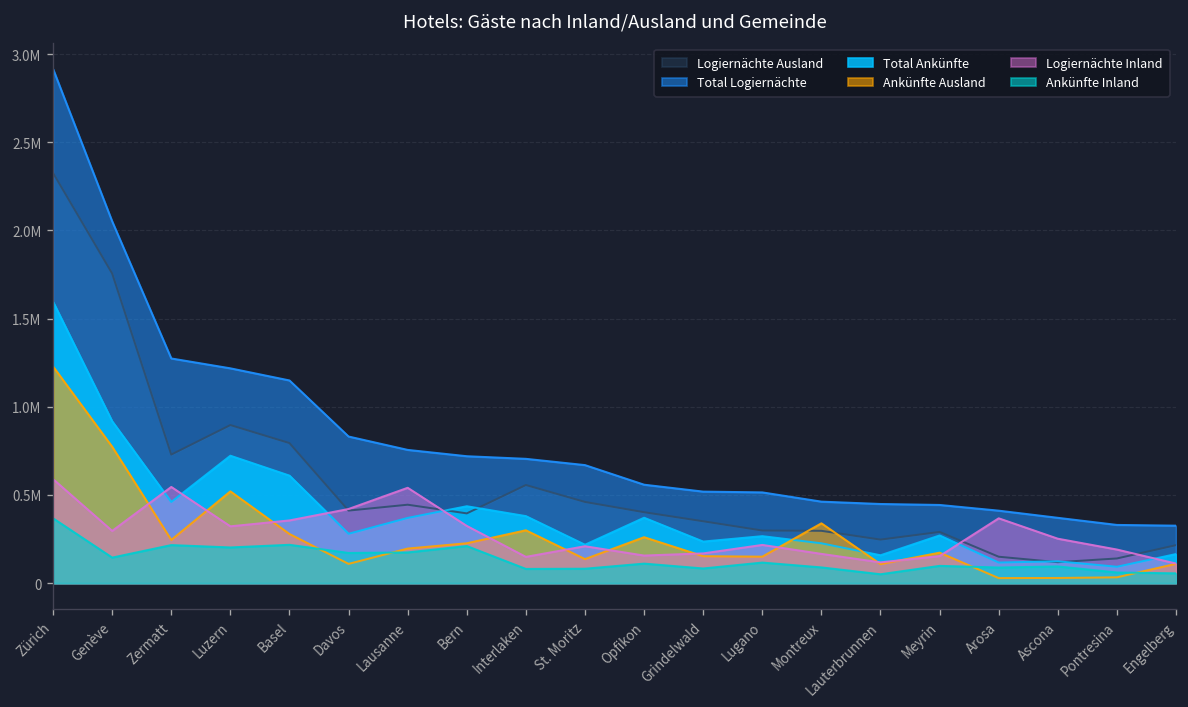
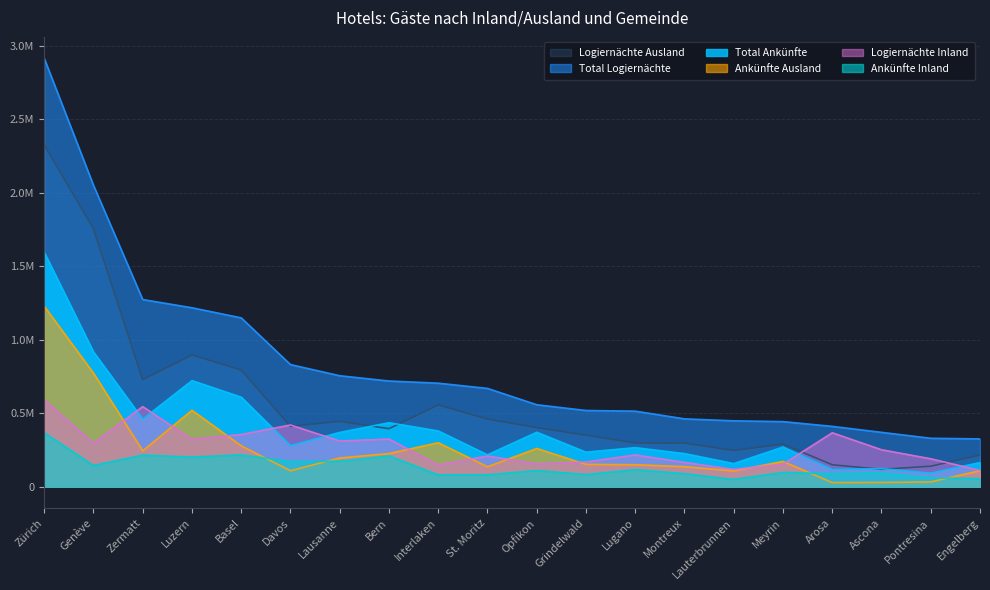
  {
    "Logiernächte Ausland": {
      "Zürich": 2330000,
      "Genève": 1760000,
      "Zermatt": 730000,
      "Luzern": 900000,
      "Basel": 790000,
      "Lausanne": 440000,
      "Bern": 400000,
      "Interlaken": 560000,
      "St. Moritz": 460000,
      "Opfikon": 400000,
      "Grindelwald": 350000,
      "Lugano": 300000,
      "Montreux": 300000,
      "Lauterbrunnen": 250000,
      "Meyrin": 290000,
      "Arosa": 150000,
      "Pontresina": 140000,
      "Engelberg": 210000
    },
    "Ankünfte Ausland": {
      "Zürich": 1230000,
      "Genève": 770000,
      "Zermatt": 240000,
      "Luzern": 520000,
      "Basel": 280000,
      "Davos": 110000,
      "Lausanne": 200000,
      "Interlaken": 300000,
      "St. Moritz": 140000,
      "Opfikon": 260000,
      "Lugano": 150000,
-     "Montreux": 340000,
+     "Montreux": 140000,
      "Meyrin": 170000,
      "Arosa": 30000,
      "Ascona": 30000,
      "Pontresina": 30000
    },
    "Logiernächte Inland": {
      "Zürich": 590000,
      "Genève": 300000,
      "Zermatt": 550000,
      "Luzern": 320000,
      "Basel": 360000,
-     "Lausanne": 540000,
+     "Lausanne": 310000,
      "Bern": 320000,
      "Interlaken": 150000,
      "Opfikon": 160000,
      "Lugano": 220000,
      "Montreux": 170000,
      "Meyrin": 150000,
      "Arosa": 370000,
      "Ascona": 250000,
      "Pontresina": 190000
    }
  }
